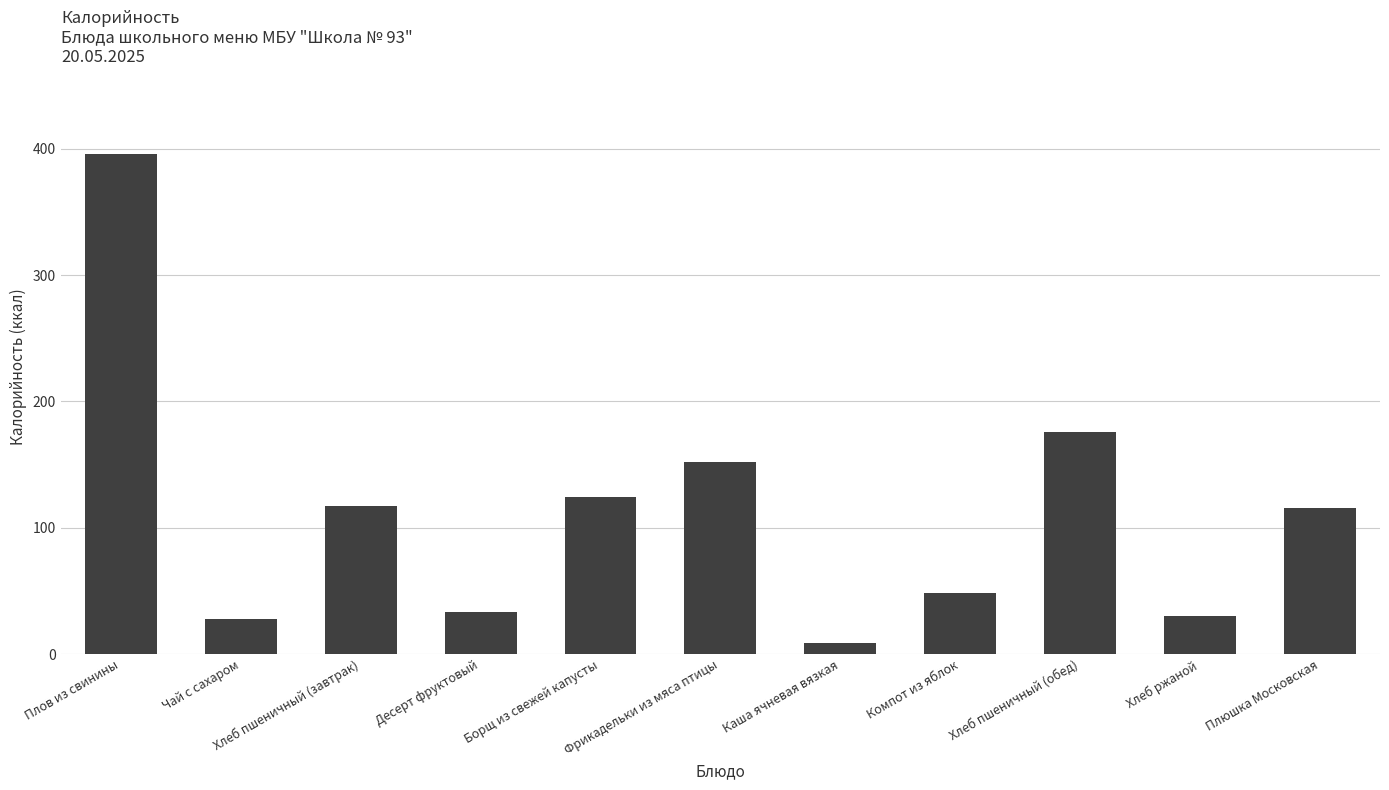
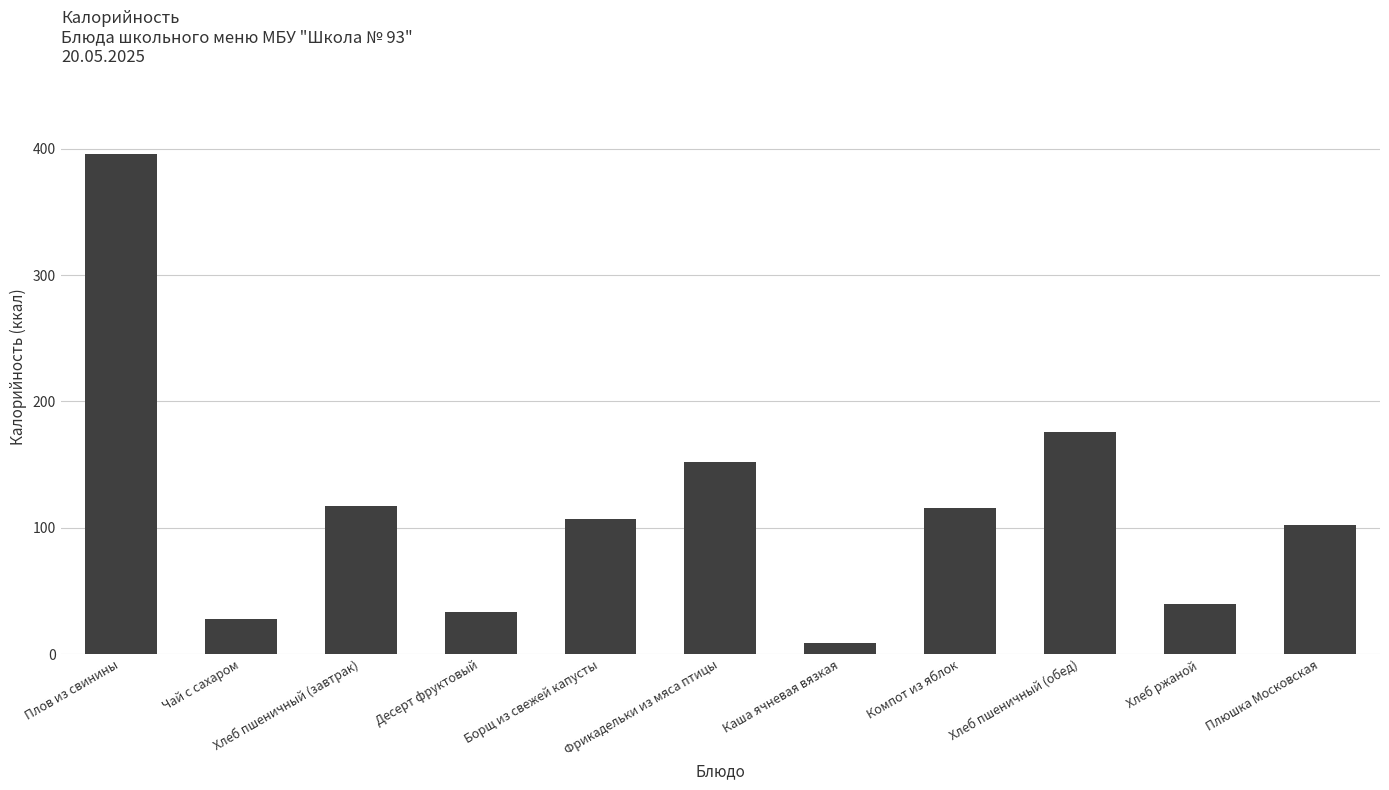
  {
    "Плов из свинины": 396,
    "Чай с сахаром": 28,
    "Хлеб пшеничный (завтрак)": 117,
    "Десерт фруктовый": 33,
-   "Борщ из свежей капусты": 124,
+   "Борщ из свежей капусты": 107,
    "Фрикадельки из мяса птицы": 152,
    "Каша ячневая вязкая": 9,
-   "Компот из яблок": 49,
+   "Компот из яблок": 116,
    "Хлеб пшеничный (обед)": 175,
-   "Хлеб ржаной": 30,
-   "Плюшка Московская": 116
+   "Хлеб ржаной": 40,
+   "Плюшка Московская": 102
  }
